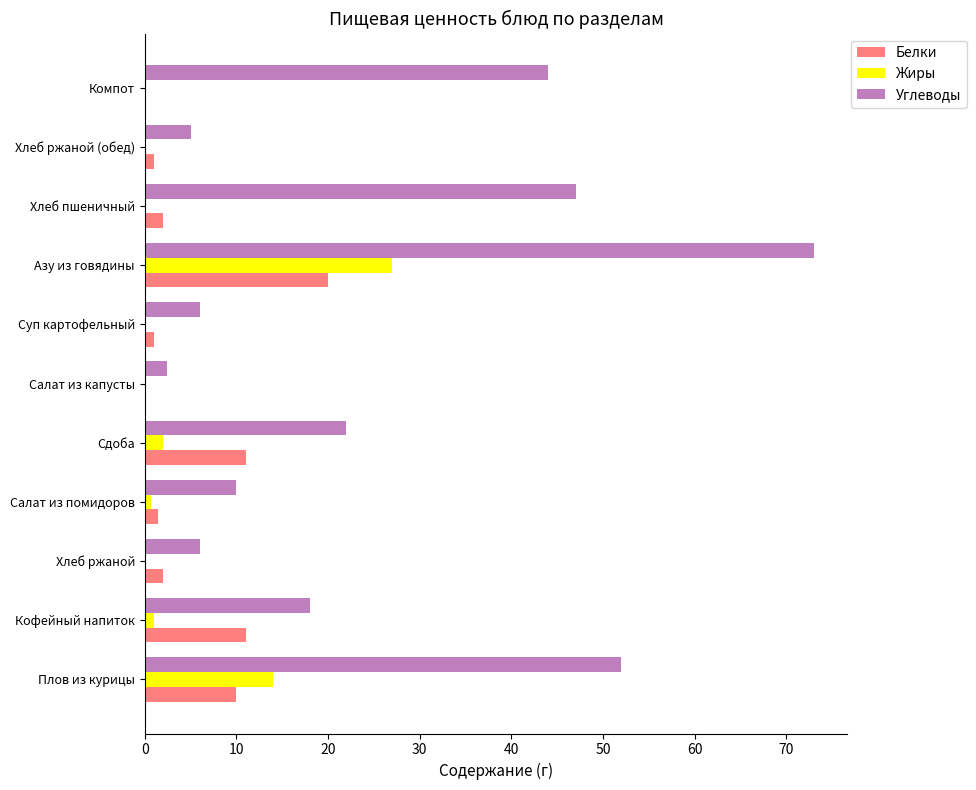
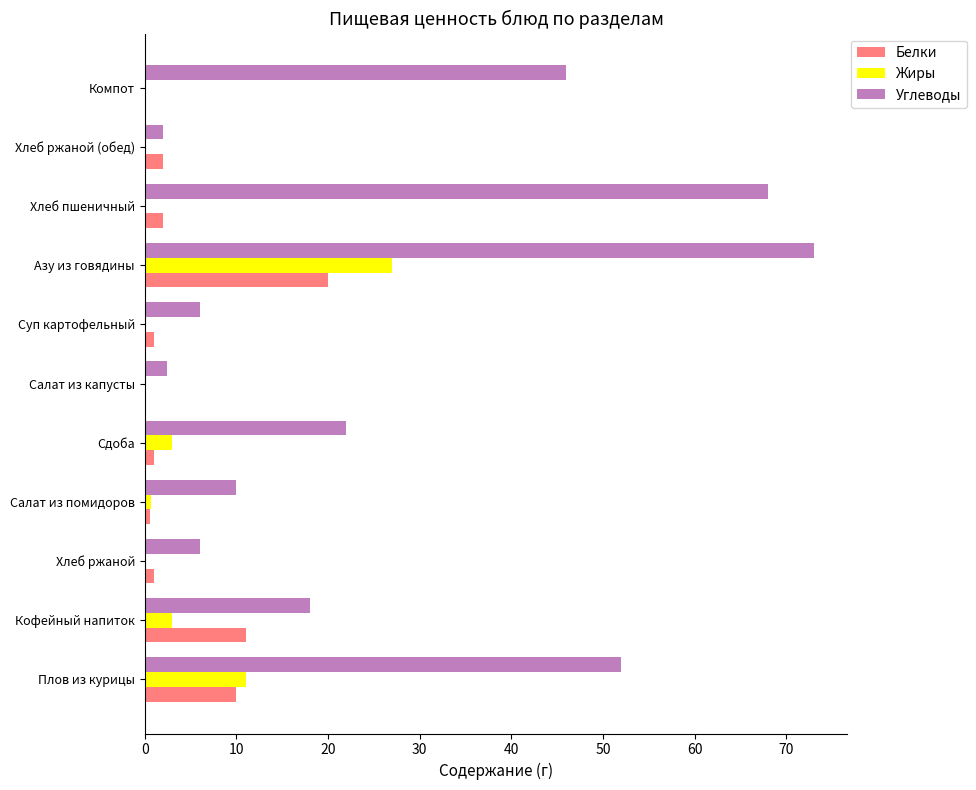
  {
    "Белки": {
      "Компот": 0,
-     "Хлеб ржаной (обед)": 1,
+     "Хлеб ржаной (обед)": 2,
      "Хлеб пшеничный": 2,
      "Азу из говядины": 20,
      "Суп картофельный": 1,
      "Салат из капусты": 0,
-     "Сдоба": 11,
-     "Салат из помидоров": 2,
-     "Хлеб ржаной": 2,
+     "Сдоба": 1,
+     "Салат из помидоров": 1,
+     "Хлеб ржаной": 1,
      "Кофейный напиток": 11,
      "Плов из курицы": 10
    },
    "Жиры": {
      "Компот": 0,
      "Хлеб ржаной (обед)": 0,
      "Хлеб пшеничный": 0,
      "Азу из говядины": 27,
      "Суп картофельный": 0,
      "Салат из капусты": 0,
-     "Сдоба": 2,
+     "Сдоба": 3,
      "Салат из помидоров": 1,
      "Хлеб ржаной": 0,
-     "Кофейный напиток": 1,
-     "Плов из курицы": 14
+     "Кофейный напиток": 3,
+     "Плов из курицы": 11
    },
    "Углеводы": {
-     "Компот": 44,
-     "Хлеб ржаной (обед)": 5,
-     "Хлеб пшеничный": 47,
+     "Компот": 46,
+     "Хлеб ржаной (обед)": 2,
+     "Хлеб пшеничный": 68,
      "Азу из говядины": 73,
      "Суп картофельный": 6,
      "Салат из капусты": 2,
      "Сдоба": 22,
      "Салат из помидоров": 10,
      "Хлеб ржаной": 6,
      "Кофейный напиток": 18,
      "Плов из курицы": 52
    }
  }
